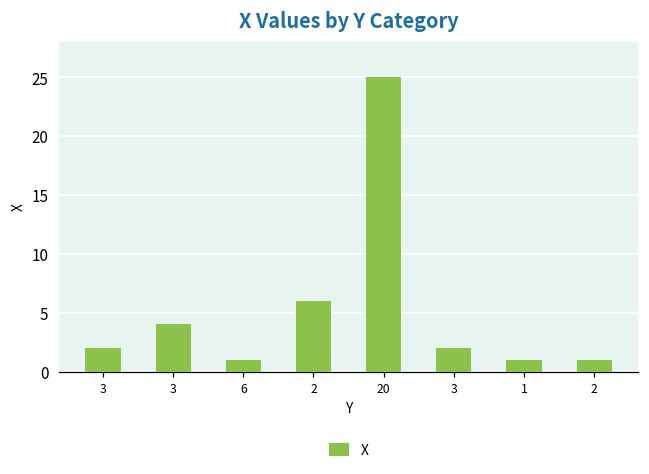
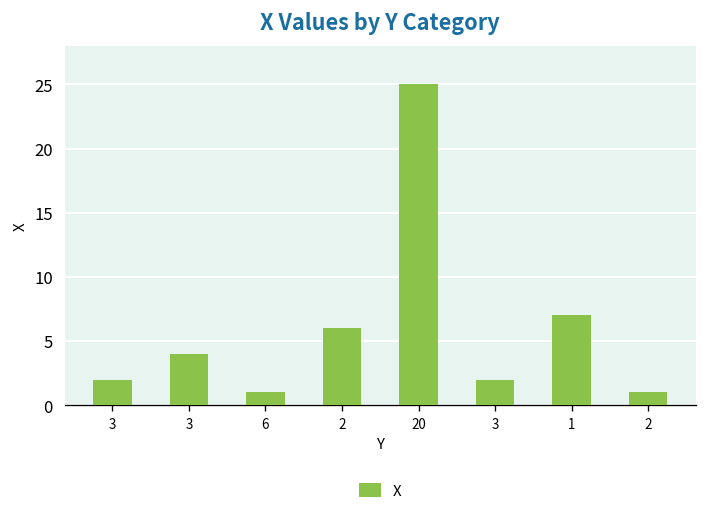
  {
    "6": 1,
    "20": 25,
-   "1": 1
+   "1": 7
  }
